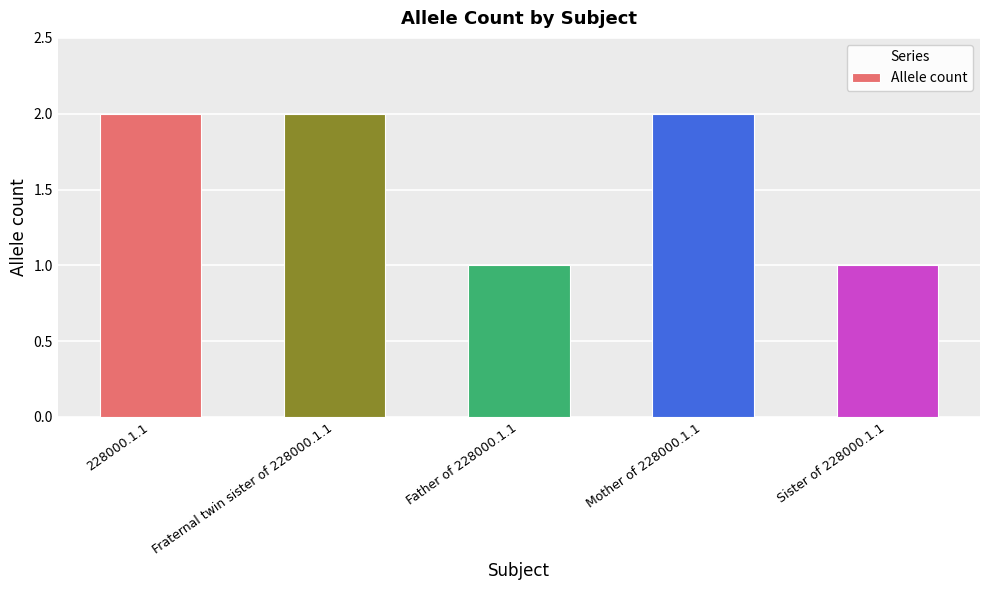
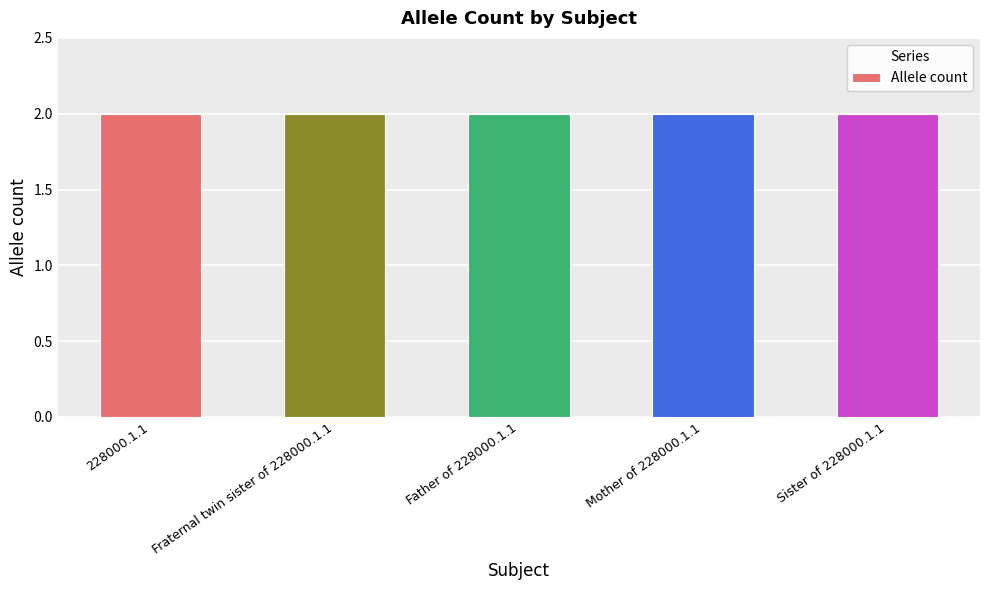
  {
    "228000.1.1": 2,
    "Fraternal twin sister of 228000.1.1": 2,
-   "Father of 228000.1.1": 1,
+   "Father of 228000.1.1": 2,
    "Mother of 228000.1.1": 2,
-   "Sister of 228000.1.1": 1
+   "Sister of 228000.1.1": 2
  }
